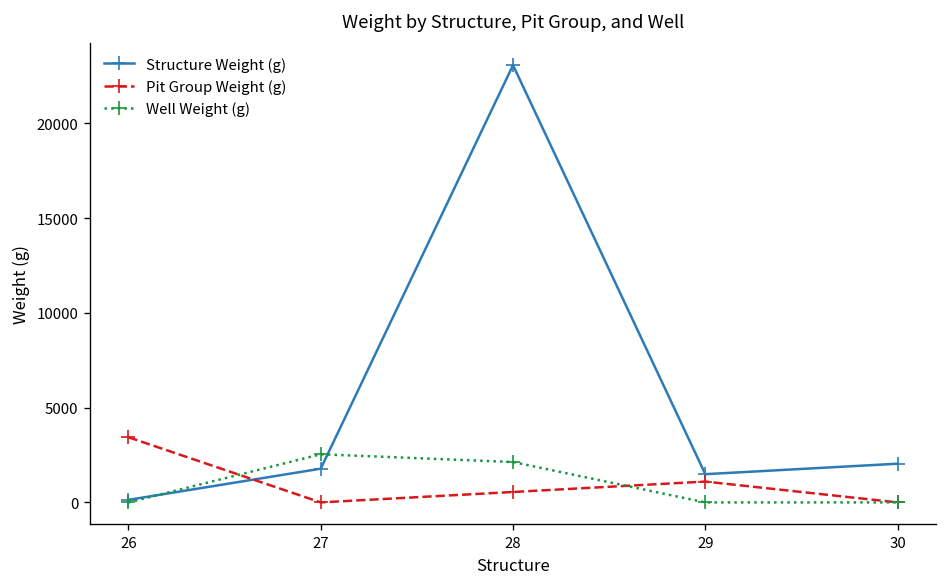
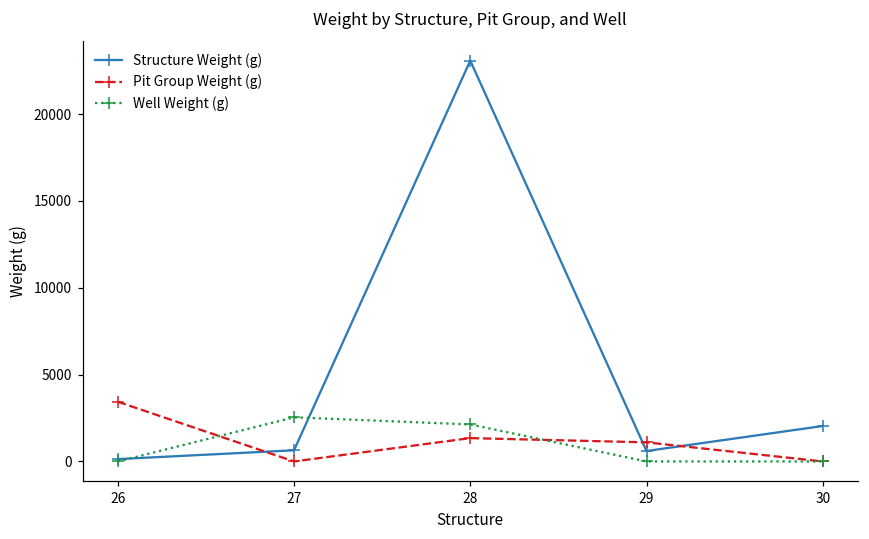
  {
    "Structure Weight (g)": {
-     "27": 1800,
+     "27": 600,
      "28": 23100,
-     "29": 1500,
+     "29": 600,
      "30": 2000
    },
    "Pit Group Weight (g)": {
      "26": 3400,
      "27": 0,
-     "28": 600,
+     "28": 1300,
      "29": 1100
    },
    "Well Weight (g)": {
      "27": 2500,
      "28": 2100,
      "29": 0
    }
  }
